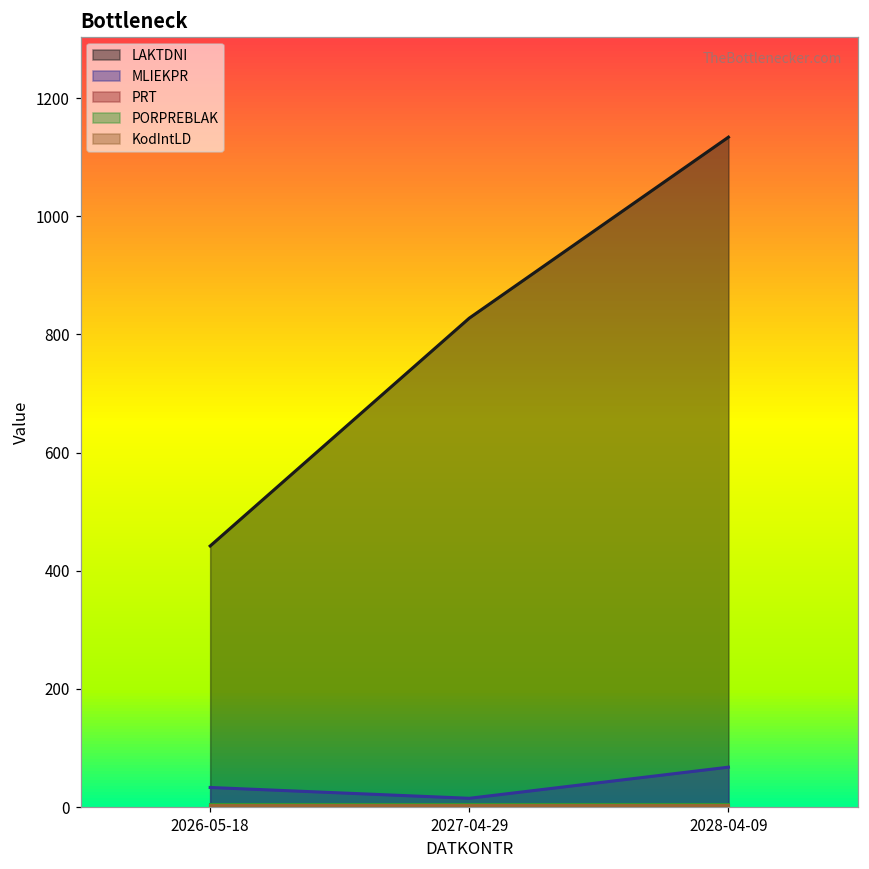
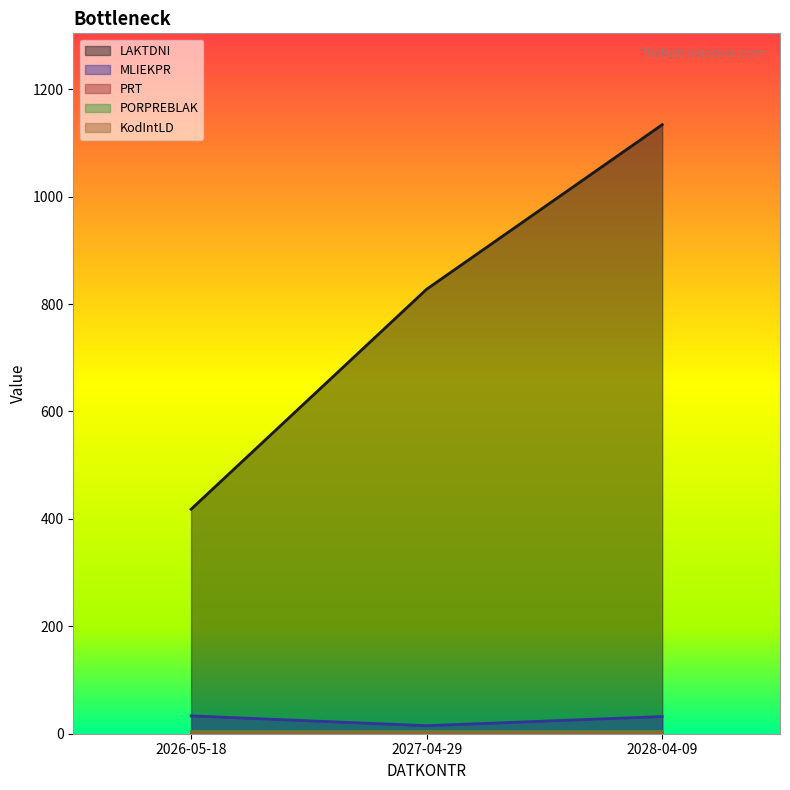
  {
    "LAKTDNI": {
-     "2026-05-18": 440,
+     "2026-05-18": 420,
      "2027-04-29": 830,
      "2028-04-09": 1130
    },
    "MLIEKPR": {
      "2026-05-18": 30,
      "2027-04-29": 10,
-     "2028-04-09": 70
+     "2028-04-09": 30
    }
  }
